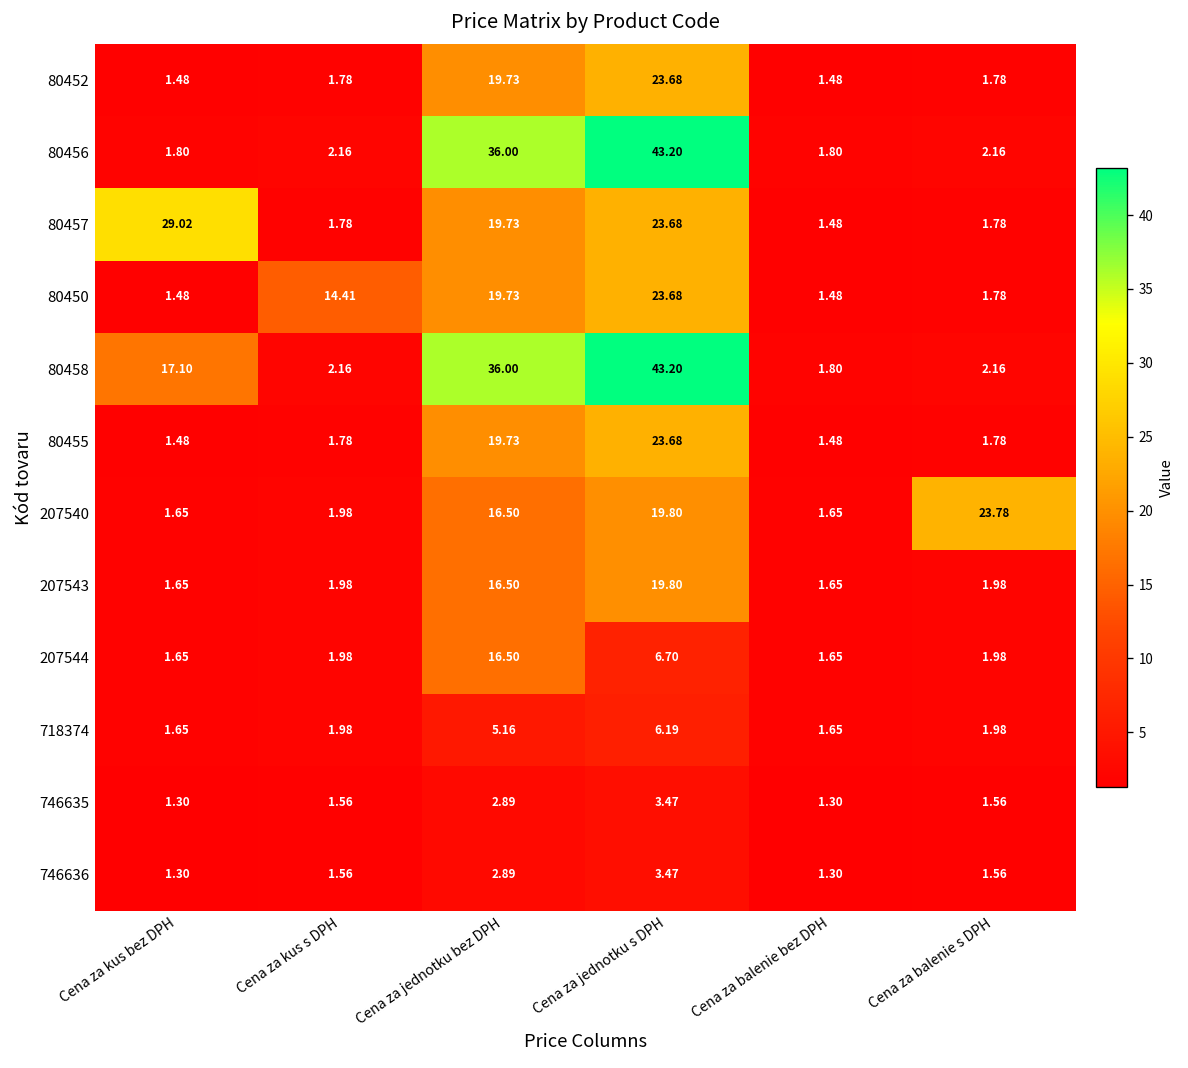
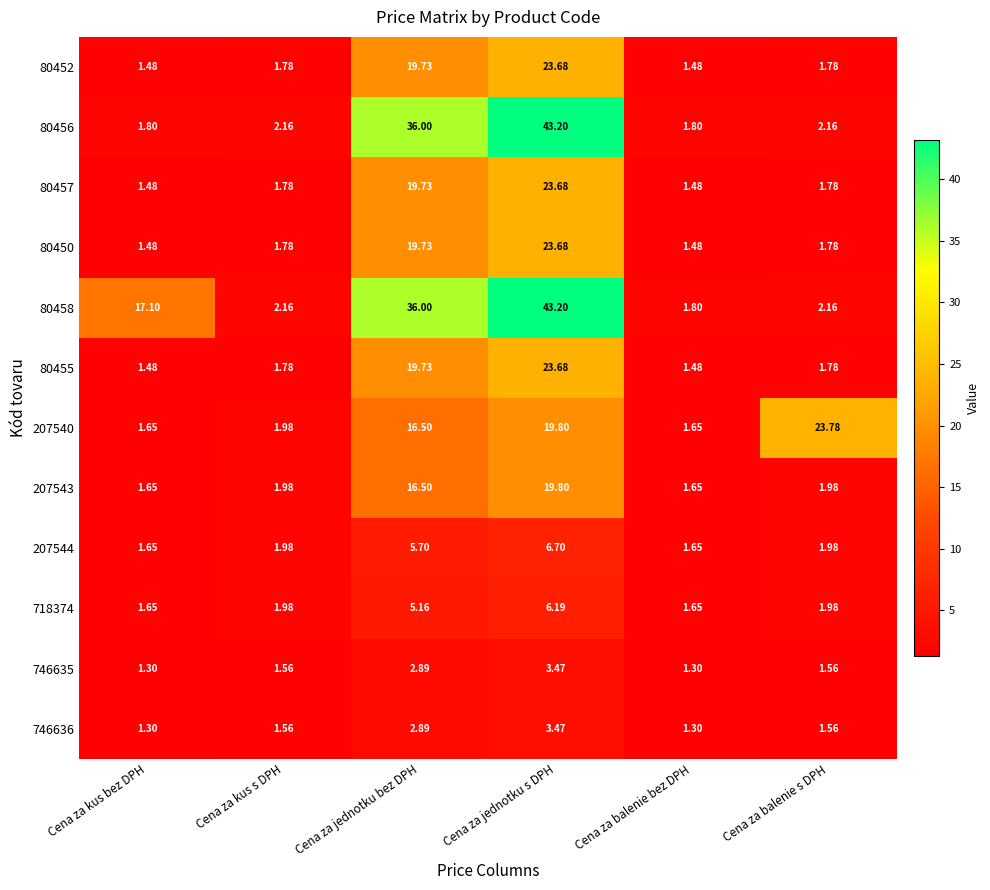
  {
    "80452": {
      "Cena za kus bez DPH": 1.48,
      "Cena za kus s DPH": 1.78,
      "Cena za jednotku bez DPH": 19.73,
      "Cena za jednotku s DPH": 23.68,
      "Cena za balenie bez DPH": 1.48,
      "Cena za balenie s DPH": 1.78
    },
    "80456": {
      "Cena za kus bez DPH": 1.80,
      "Cena za kus s DPH": 2.16,
      "Cena za jednotku bez DPH": 36.00,
      "Cena za jednotku s DPH": 43.20,
      "Cena za balenie bez DPH": 1.80,
      "Cena za balenie s DPH": 2.16
    },
    "80457": {
-     "Cena za kus bez DPH": 29.02,
+     "Cena za kus bez DPH": 1.48,
      "Cena za kus s DPH": 1.78,
      "Cena za jednotku bez DPH": 19.73,
      "Cena za jednotku s DPH": 23.68,
      "Cena za balenie bez DPH": 1.48,
      "Cena za balenie s DPH": 1.78
    },
    "80450": {
      "Cena za kus bez DPH": 1.48,
-     "Cena za kus s DPH": 14.41,
+     "Cena za kus s DPH": 1.78,
      "Cena za jednotku bez DPH": 19.73,
      "Cena za jednotku s DPH": 23.68,
      "Cena za balenie bez DPH": 1.48,
      "Cena za balenie s DPH": 1.78
    },
    "80458": {
      "Cena za kus bez DPH": 17.10,
      "Cena za kus s DPH": 2.16,
      "Cena za jednotku bez DPH": 36.00,
      "Cena za jednotku s DPH": 43.20,
      "Cena za balenie bez DPH": 1.80,
      "Cena za balenie s DPH": 2.16
    },
    "80455": {
      "Cena za kus bez DPH": 1.48,
      "Cena za kus s DPH": 1.78,
      "Cena za jednotku bez DPH": 19.73,
      "Cena za jednotku s DPH": 23.68,
      "Cena za balenie bez DPH": 1.48,
      "Cena za balenie s DPH": 1.78
    },
    "207540": {
      "Cena za kus bez DPH": 1.65,
      "Cena za kus s DPH": 1.98,
      "Cena za jednotku bez DPH": 16.50,
      "Cena za jednotku s DPH": 19.80,
      "Cena za balenie bez DPH": 1.65,
      "Cena za balenie s DPH": 23.78
    },
    "207543": {
      "Cena za kus bez DPH": 1.65,
      "Cena za kus s DPH": 1.98,
      "Cena za jednotku bez DPH": 16.50,
      "Cena za jednotku s DPH": 19.80,
      "Cena za balenie bez DPH": 1.65,
      "Cena za balenie s DPH": 1.98
    },
    "207544": {
      "Cena za kus bez DPH": 1.65,
      "Cena za kus s DPH": 1.98,
-     "Cena za jednotku bez DPH": 16.50,
+     "Cena za jednotku bez DPH": 5.70,
      "Cena za jednotku s DPH": 6.70,
      "Cena za balenie bez DPH": 1.65,
      "Cena za balenie s DPH": 1.98
    },
    "718374": {
      "Cena za kus bez DPH": 1.65,
      "Cena za kus s DPH": 1.98,
      "Cena za jednotku bez DPH": 5.16,
      "Cena za jednotku s DPH": 6.19,
      "Cena za balenie bez DPH": 1.65,
      "Cena za balenie s DPH": 1.98
    },
    "746635": {
      "Cena za kus bez DPH": 1.30,
      "Cena za kus s DPH": 1.56,
      "Cena za jednotku bez DPH": 2.89,
      "Cena za jednotku s DPH": 3.47,
      "Cena za balenie bez DPH": 1.30,
      "Cena za balenie s DPH": 1.56
    },
    "746636": {
      "Cena za kus bez DPH": 1.30,
      "Cena za kus s DPH": 1.56,
      "Cena za jednotku bez DPH": 2.89,
      "Cena za jednotku s DPH": 3.47,
      "Cena za balenie bez DPH": 1.30,
      "Cena za balenie s DPH": 1.56
    }
  }
